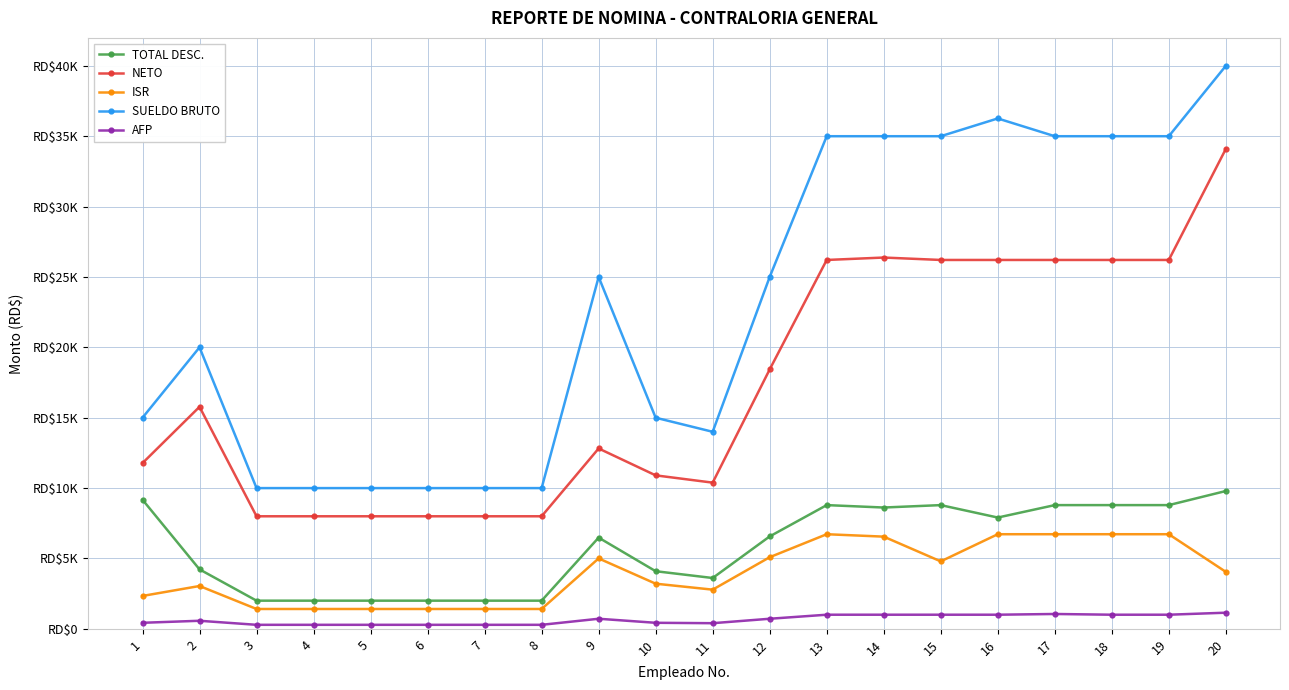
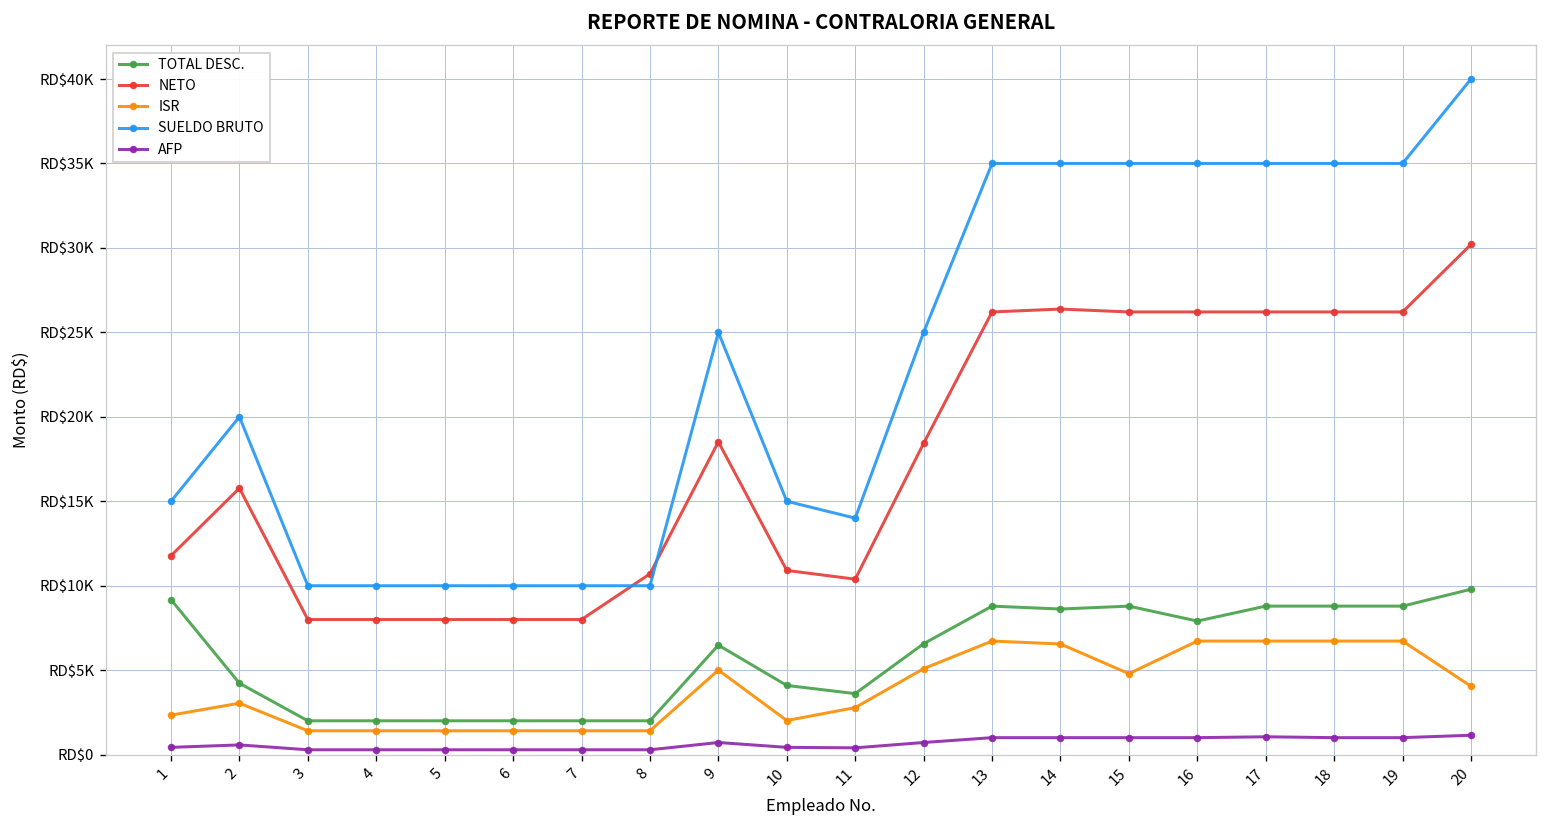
  {
    "TOTAL DESC.": {
      "1": "RD$9200",
      "2": "RD$4200",
      "3": "RD$2000",
      "4": "RD$2000",
      "5": "RD$2000",
      "6": "RD$2000",
      "7": "RD$2000",
      "8": "RD$2000",
      "9": "RD$6500",
      "10": "RD$4100",
      "11": "RD$3600",
      "12": "RD$6600",
      "13": "RD$8800",
      "14": "RD$8600",
      "15": "RD$8800",
      "16": "RD$7900",
      "17": "RD$8800",
      "18": "RD$8800",
      "19": "RD$8800",
      "20": "RD$9800"
    },
    "NETO": {
      "1": "RD$11800",
      "2": "RD$15800",
      "3": "RD$8000",
      "4": "RD$8000",
      "5": "RD$8000",
      "6": "RD$8000",
      "7": "RD$8000",
-     "8": "RD$8000",
-     "9": "RD$12800",
+     "8": "RD$10700",
+     "9": "RD$18500",
      "10": "RD$10900",
      "11": "RD$10400",
      "12": "RD$18400",
      "13": "RD$26200",
      "14": "RD$26400",
      "15": "RD$26200",
      "16": "RD$26200",
      "17": "RD$26200",
      "18": "RD$26200",
      "19": "RD$26200",
-     "20": "RD$34100"
+     "20": "RD$30200"
    },
    "ISR": {
      "1": "RD$2300",
      "2": "RD$3000",
      "3": "RD$1400",
      "4": "RD$1400",
      "5": "RD$1400",
      "6": "RD$1400",
      "7": "RD$1400",
      "8": "RD$1400",
      "9": "RD$5000",
-     "10": "RD$3200",
+     "10": "RD$2000",
      "11": "RD$2800",
      "12": "RD$5100",
      "13": "RD$6700",
      "14": "RD$6600",
      "15": "RD$4800",
      "16": "RD$6700",
      "17": "RD$6700",
      "18": "RD$6700",
      "19": "RD$6700",
      "20": "RD$4000"
    },
    "SUELDO BRUTO": {
      "1": "RD$15000",
      "2": "RD$20000",
      "3": "RD$10000",
      "4": "RD$10000",
      "5": "RD$10000",
      "6": "RD$10000",
      "7": "RD$10000",
      "8": "RD$10000",
      "9": "RD$25000",
      "10": "RD$15000",
      "11": "RD$14000",
      "12": "RD$25000",
      "13": "RD$35000",
      "14": "RD$35000",
      "15": "RD$35000",
-     "16": "RD$36300",
+     "16": "RD$35000",
      "17": "RD$35000",
      "18": "RD$35000",
      "19": "RD$35000",
      "20": "RD$40000"
    },
    "AFP": {
      "1": "RD$400",
      "2": "RD$600",
      "3": "RD$300",
      "4": "RD$300",
      "5": "RD$300",
      "6": "RD$300",
      "7": "RD$300",
      "8": "RD$300",
      "9": "RD$700",
      "10": "RD$400",
      "11": "RD$400",
      "12": "RD$700",
      "13": "RD$1000",
      "14": "RD$1000",
      "15": "RD$1000",
      "16": "RD$1000",
      "17": "RD$1100",
      "18": "RD$1000",
      "19": "RD$1000",
      "20": "RD$1100"
    }
  }
